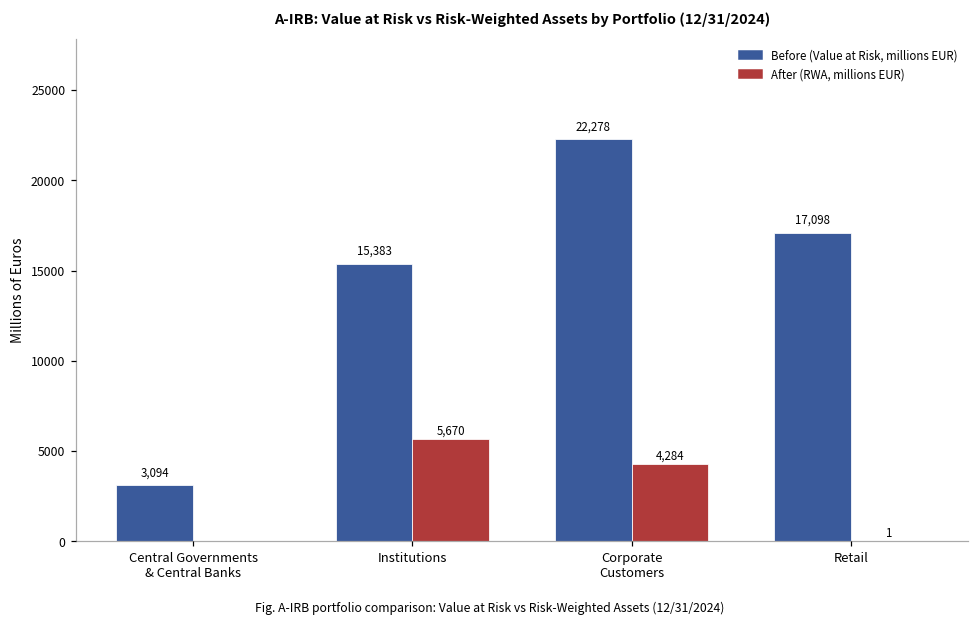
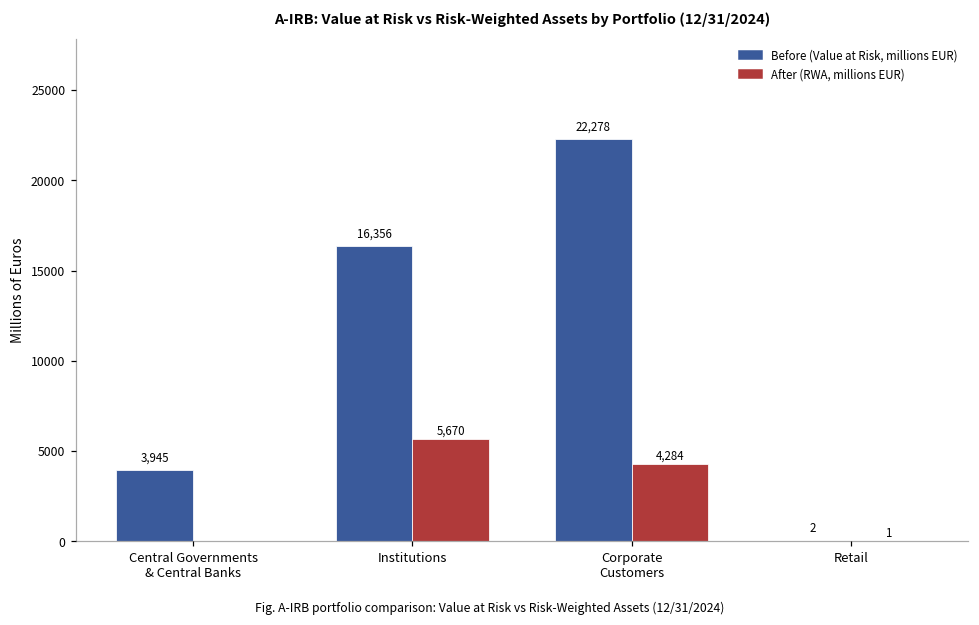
  {
    "Before (Value at Risk, millions EUR)": {
-     "Central Governments & Central Banks": "3,094",
-     "Institutions": "15,383",
+     "Central Governments & Central Banks": "3,945",
+     "Institutions": "16,356",
      "Corporate Customers": "22,278",
-     "Retail": "17,098"
+     "Retail": "2"
    },
    "After (RWA, millions EUR)": {
      "Institutions": "5,670",
      "Corporate Customers": "4,284",
      "Retail": "1"
    }
  }
